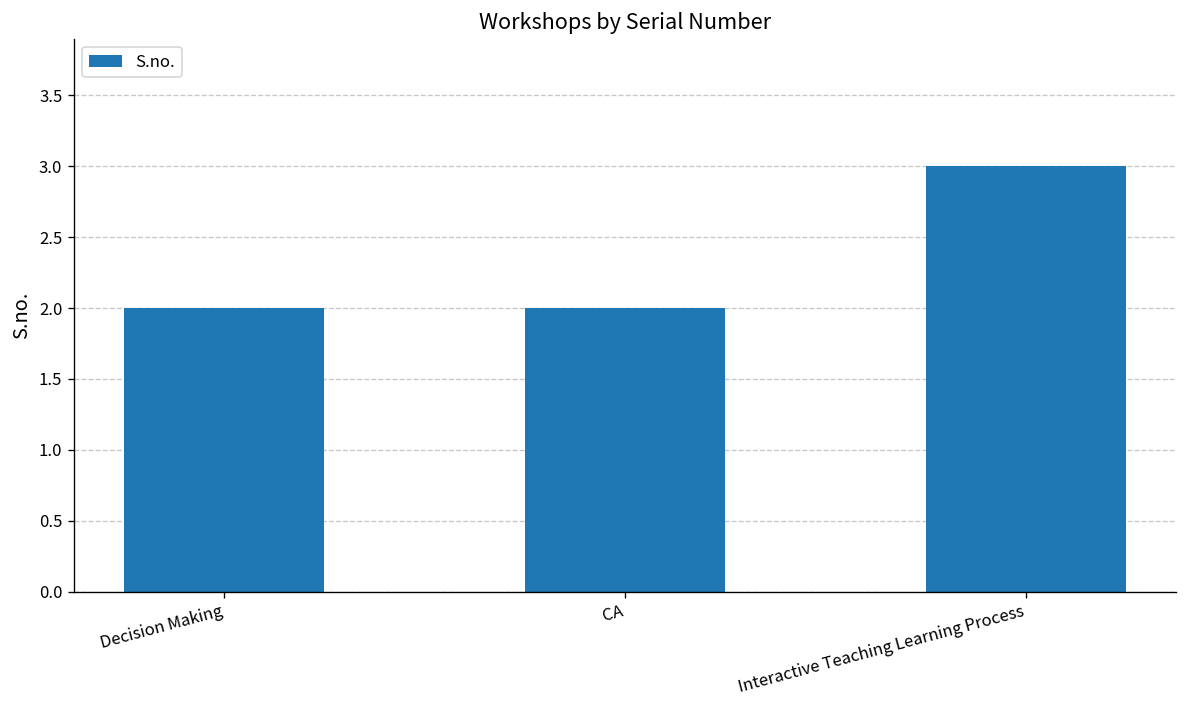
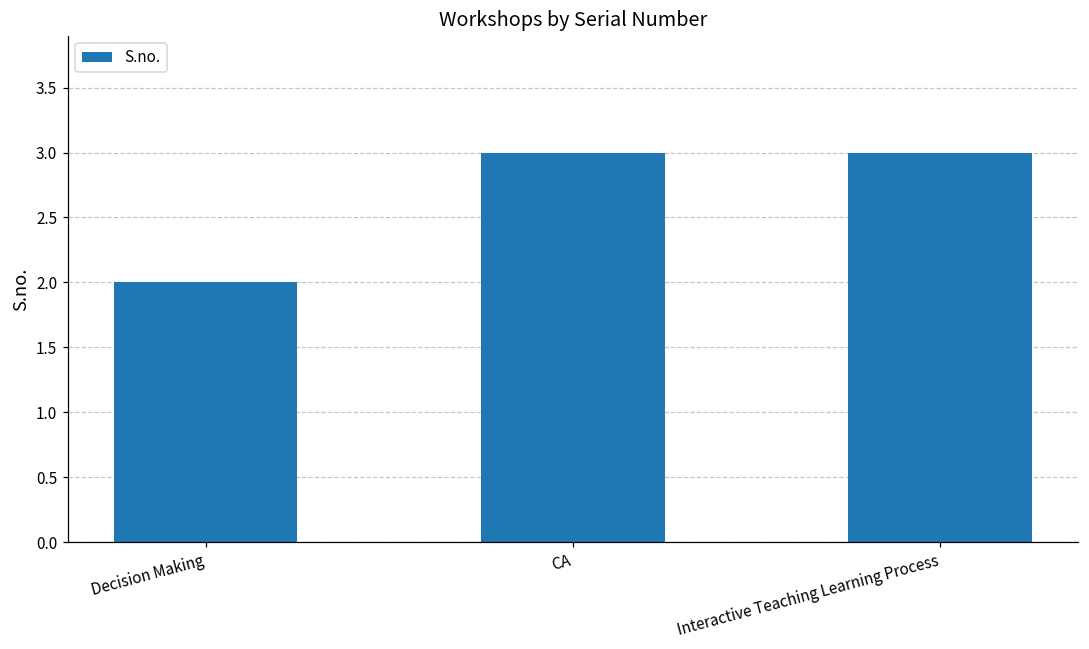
  {
    "Decision Making": 2,
-   "CA": 2,
+   "CA": 3,
    "Interactive Teaching Learning Process": 3
  }
